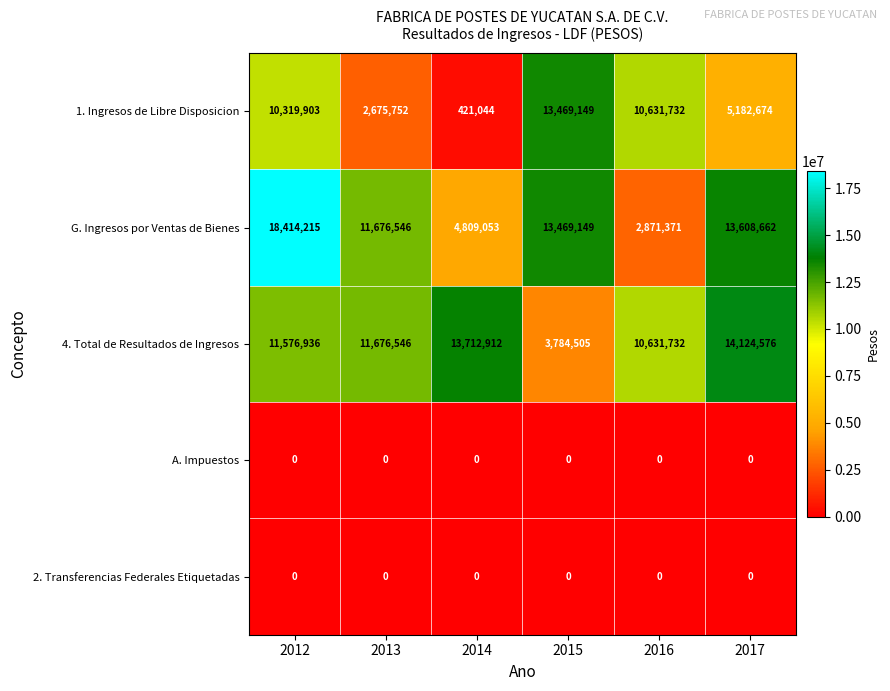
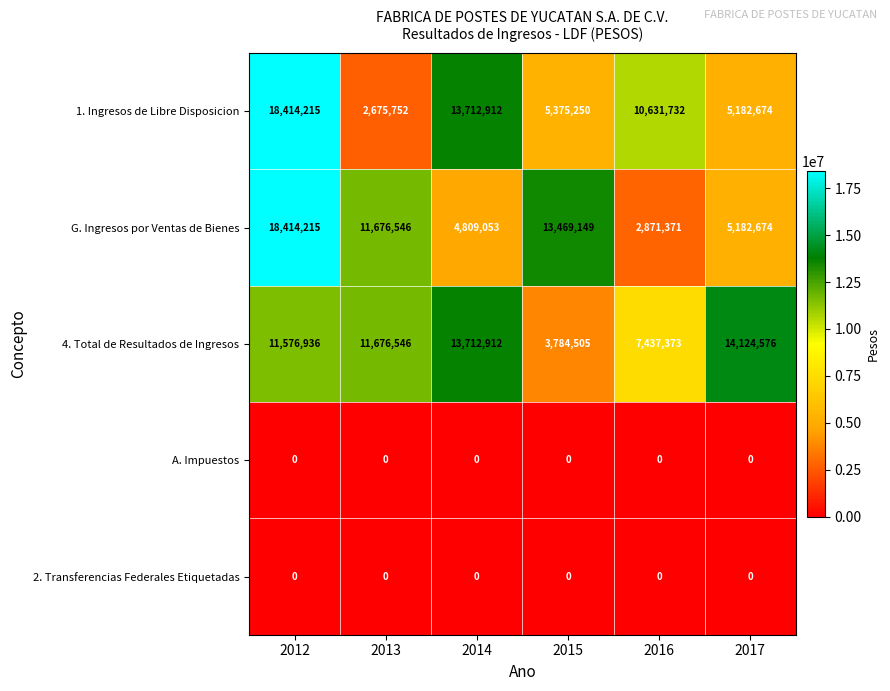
  {
    "1. Ingresos de Libre Disposicion": {
-     "2012": "10,319,903",
+     "2012": "18,414,215",
      "2013": "2,675,752",
-     "2014": "421,044",
-     "2015": "13,469,149",
+     "2014": "13,712,912",
+     "2015": "5,375,250",
      "2016": "10,631,732",
      "2017": "5,182,674"
    },
    "G. Ingresos por Ventas de Bienes": {
      "2012": "18,414,215",
      "2013": "11,676,546",
      "2014": "4,809,053",
      "2015": "13,469,149",
      "2016": "2,871,371",
-     "2017": "13,608,662"
+     "2017": "5,182,674"
    },
    "4. Total de Resultados de Ingresos": {
      "2012": "11,576,936",
      "2013": "11,676,546",
      "2014": "13,712,912",
      "2015": "3,784,505",
-     "2016": "10,631,732",
+     "2016": "7,437,373",
      "2017": "14,124,576"
    },
    "A. Impuestos": {
      "2012": "0",
      "2013": "0",
      "2014": "0",
      "2015": "0",
      "2016": "0",
      "2017": "0"
    },
    "2. Transferencias Federales Etiquetadas": {
      "2012": "0",
      "2013": "0",
      "2014": "0",
      "2015": "0",
      "2016": "0",
      "2017": "0"
    }
  }
